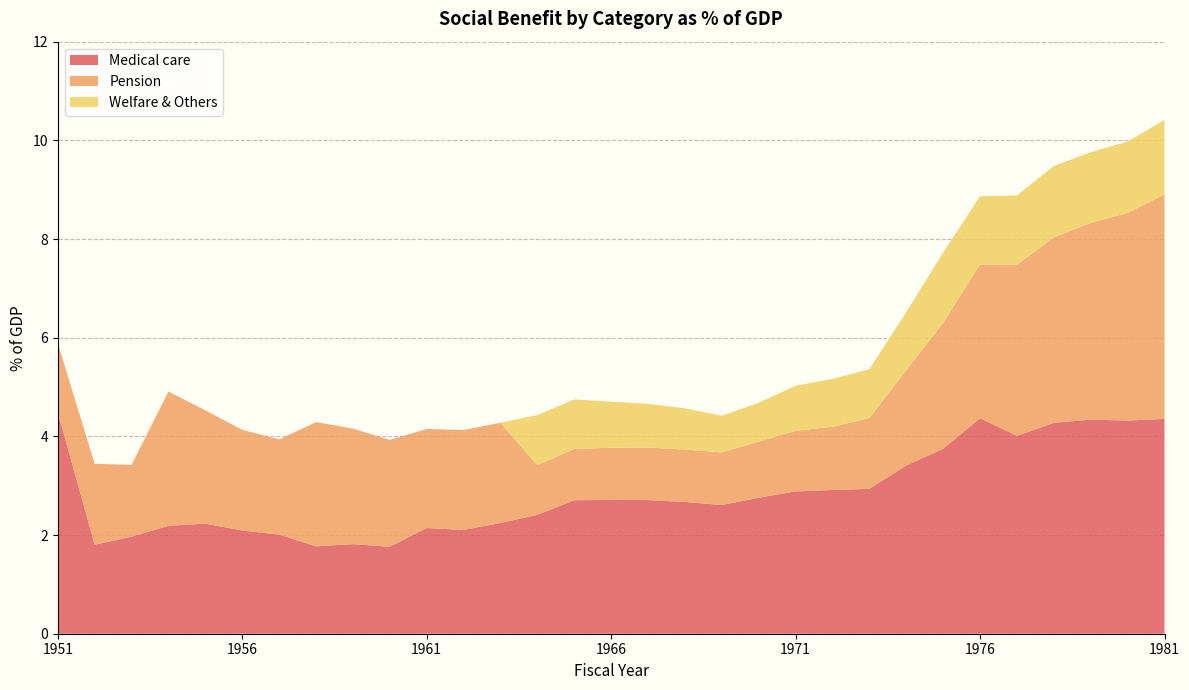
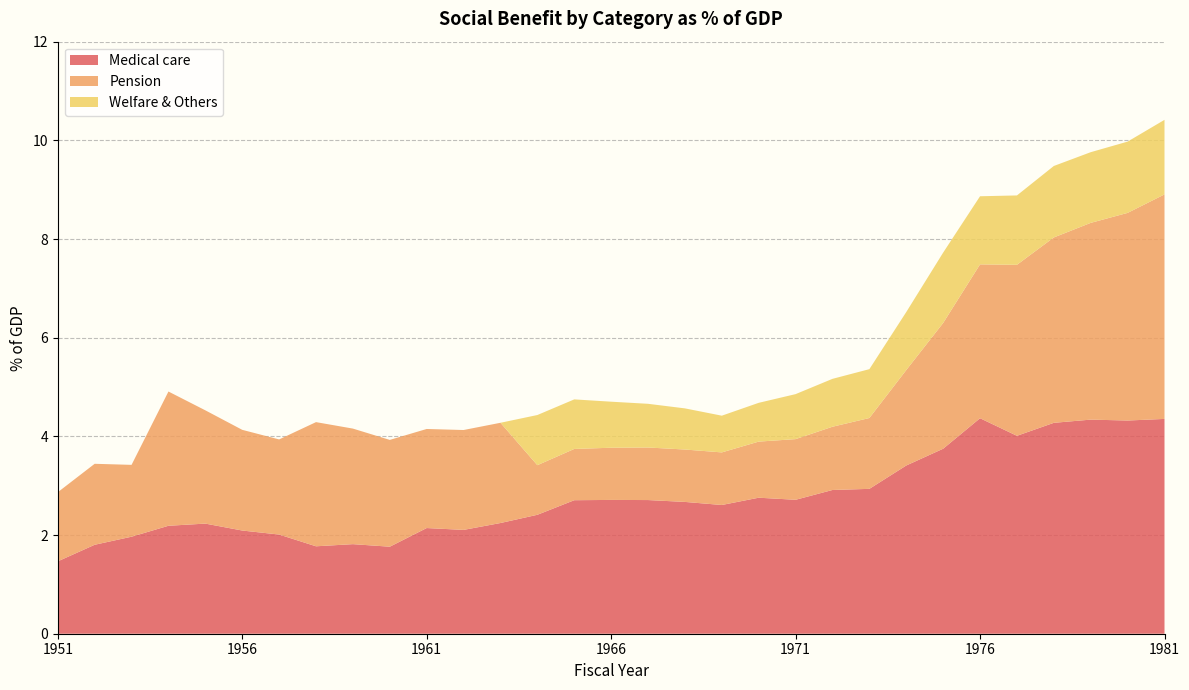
  {
    "Medical care": {
-     "1951": 4.5,
+     "1951": 1.5,
      "1956": 2.1,
      "1961": 2.1,
      "1966": 2.7,
-     "1971": 2.9,
+     "1971": 2.7,
      "1976": 4.4,
      "1981": 4.4
    }
  }
